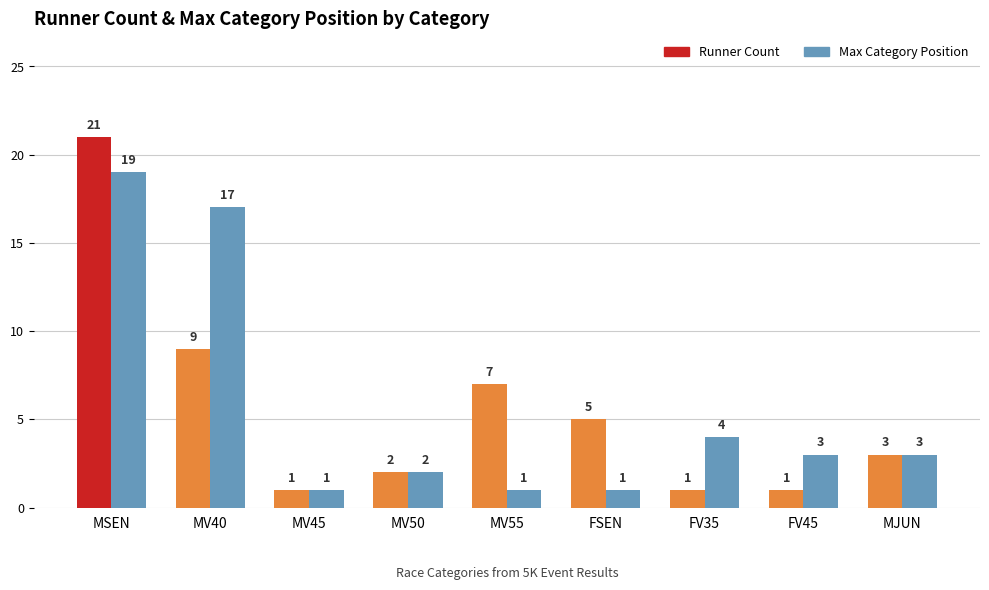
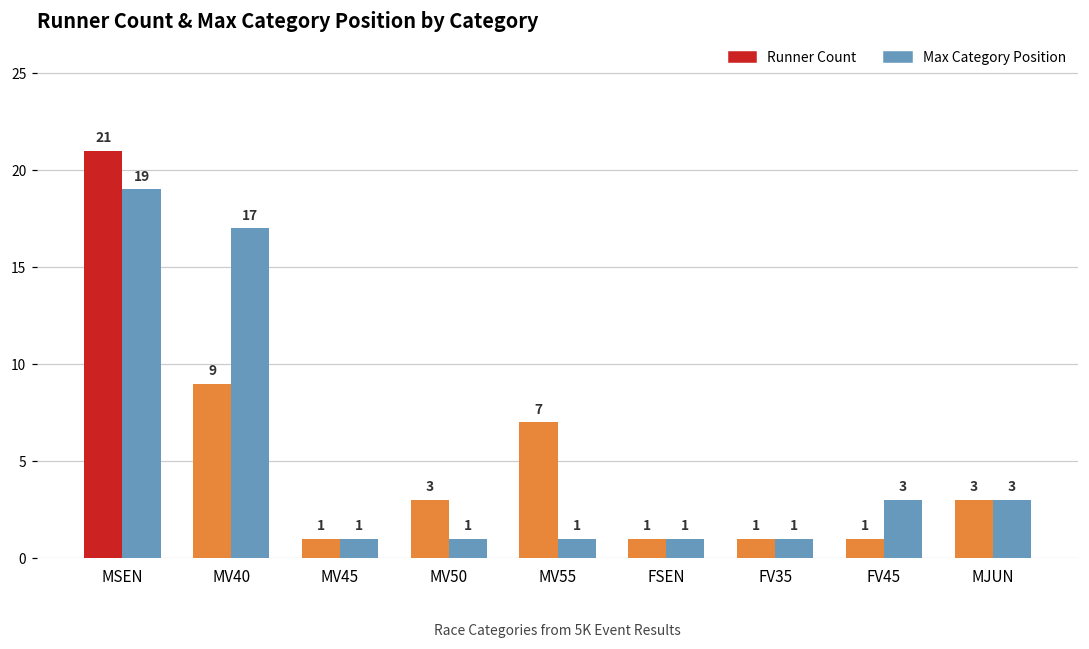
  {
    "Runner Count": {
      "MSEN": 21,
      "MV40": 9,
      "MV45": 1,
-     "MV50": 2,
+     "MV50": 3,
      "MV55": 7,
-     "FSEN": 5,
+     "FSEN": 1,
      "FV35": 1,
      "FV45": 1,
      "MJUN": 3
    },
    "Max Category Position": {
      "MSEN": 19,
      "MV40": 17,
      "MV45": 1,
-     "MV50": 2,
+     "MV50": 1,
      "MV55": 1,
      "FSEN": 1,
-     "FV35": 4,
+     "FV35": 1,
      "FV45": 3,
      "MJUN": 3
    }
  }
